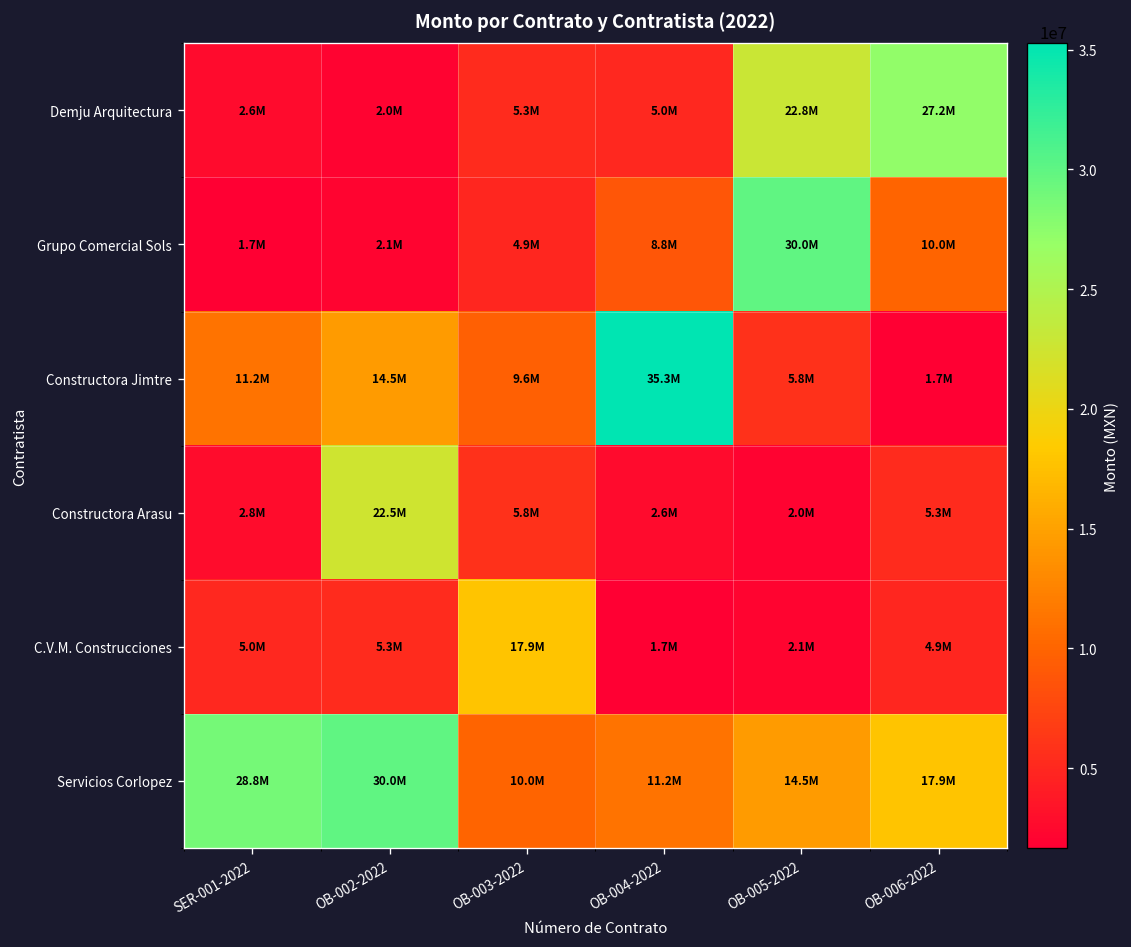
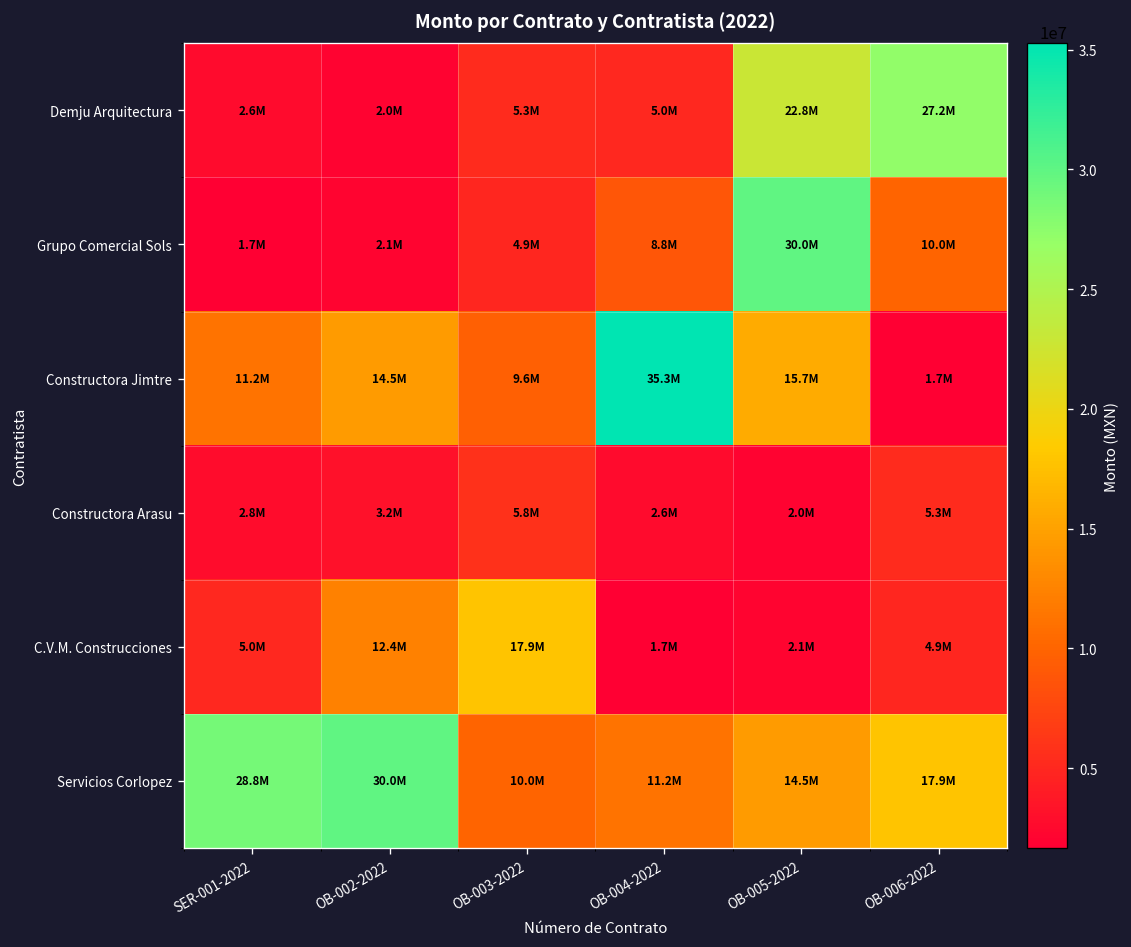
  {
    "Demju Arquitectura": {
      "SER-001-2022": "2.6M",
      "OB-002-2022": "2.0M",
      "OB-003-2022": "5.3M",
      "OB-004-2022": "5.0M",
      "OB-005-2022": "22.8M",
      "OB-006-2022": "27.2M"
    },
    "Grupo Comercial Sols": {
      "SER-001-2022": "1.7M",
      "OB-002-2022": "2.1M",
      "OB-003-2022": "4.9M",
      "OB-004-2022": "8.8M",
      "OB-005-2022": "30.0M",
      "OB-006-2022": "10.0M"
    },
    "Constructora Jimtre": {
      "SER-001-2022": "11.2M",
      "OB-002-2022": "14.5M",
      "OB-003-2022": "9.6M",
      "OB-004-2022": "35.3M",
-     "OB-005-2022": "5.8M",
+     "OB-005-2022": "15.7M",
      "OB-006-2022": "1.7M"
    },
    "Constructora Arasu": {
      "SER-001-2022": "2.8M",
-     "OB-002-2022": "22.5M",
+     "OB-002-2022": "3.2M",
      "OB-003-2022": "5.8M",
      "OB-004-2022": "2.6M",
      "OB-005-2022": "2.0M",
      "OB-006-2022": "5.3M"
    },
    "C.V.M. Construcciones": {
      "SER-001-2022": "5.0M",
-     "OB-002-2022": "5.3M",
+     "OB-002-2022": "12.4M",
      "OB-003-2022": "17.9M",
      "OB-004-2022": "1.7M",
      "OB-005-2022": "2.1M",
      "OB-006-2022": "4.9M"
    },
    "Servicios Corlopez": {
      "SER-001-2022": "28.8M",
      "OB-002-2022": "30.0M",
      "OB-003-2022": "10.0M",
      "OB-004-2022": "11.2M",
      "OB-005-2022": "14.5M",
      "OB-006-2022": "17.9M"
    }
  }
